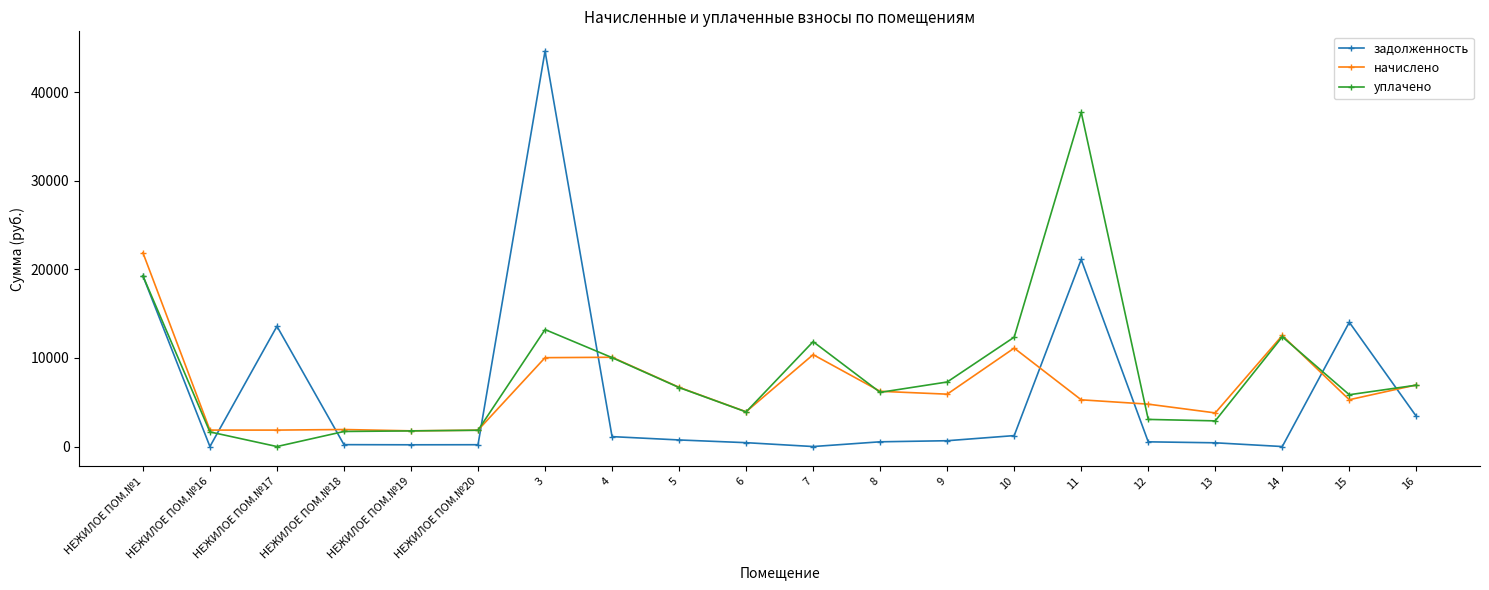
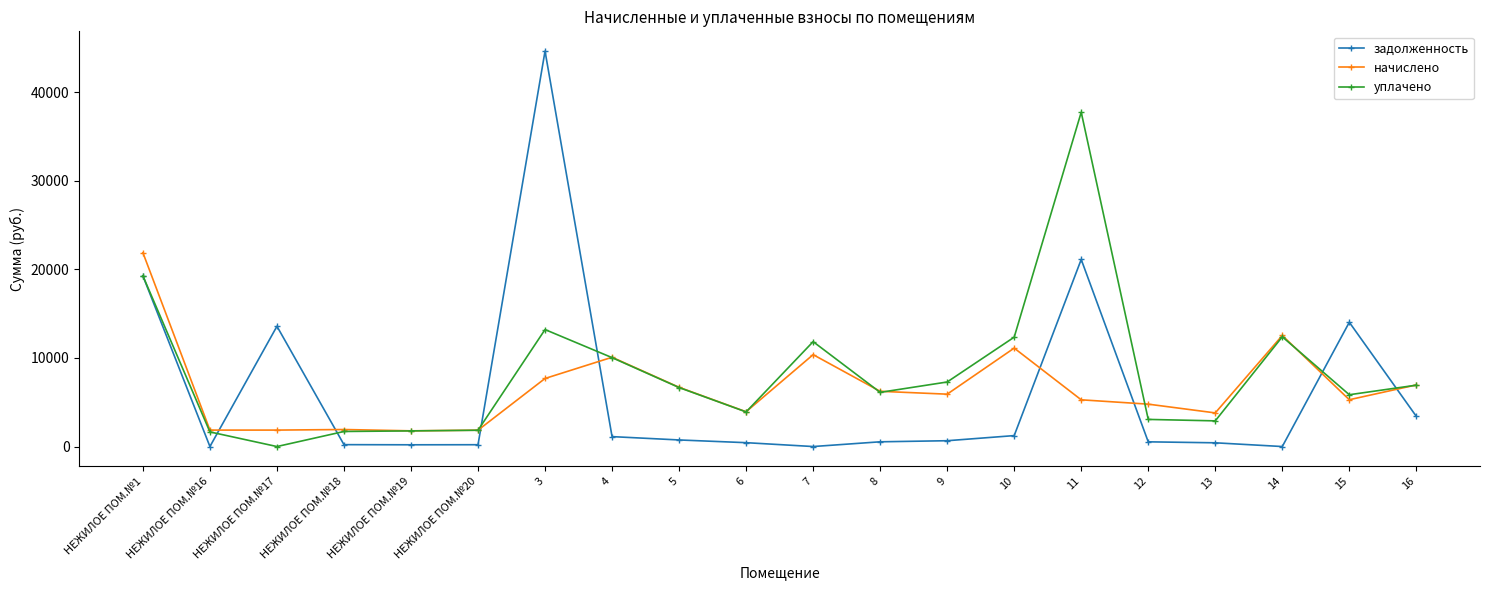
  {
    "задолженность": {
      "НЕЖИЛОЕ ПОМ.№16": 0,
      "НЕЖИЛОЕ ПОМ.№17": 14000,
      "НЕЖИЛОЕ ПОМ.№18": 0,
      "НЕЖИЛОЕ ПОМ.№19": 0,
      "НЕЖИЛОЕ ПОМ.№20": 0,
      "3": 45000,
      "4": 1000,
      "5": 1000,
      "6": 0,
      "7": 0,
      "8": 1000,
      "9": 1000,
      "10": 1000,
      "11": 21000,
      "12": 1000,
      "13": 0,
      "14": 0,
      "15": 14000,
      "16": 3000
    },
    "начислено": {
      "НЕЖИЛОЕ ПОМ.№1": 22000,
      "НЕЖИЛОЕ ПОМ.№17": 2000,
-     "3": 10000,
+     "3": 8000,
      "7": 10000,
      "9": 6000,
      "10": 11000,
      "11": 5000,
      "12": 5000,
      "13": 4000,
      "15": 5000
    },
    "уплачено": {
      "НЕЖИЛОЕ ПОМ.№17": 0,
      "3": 13000,
      "7": 12000,
      "9": 7000,
      "10": 12000,
      "11": 38000,
      "12": 3000,
      "13": 3000,
      "15": 6000
    }
  }
